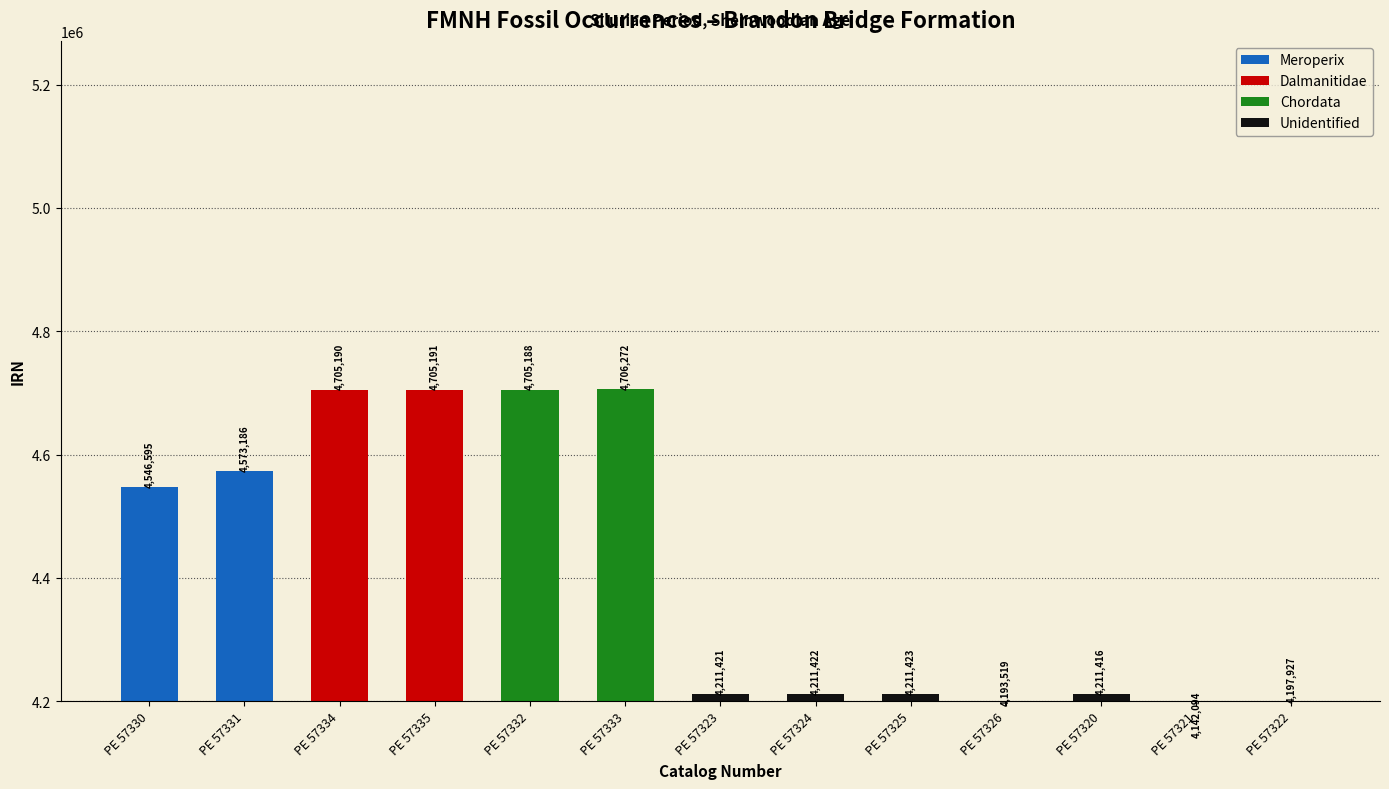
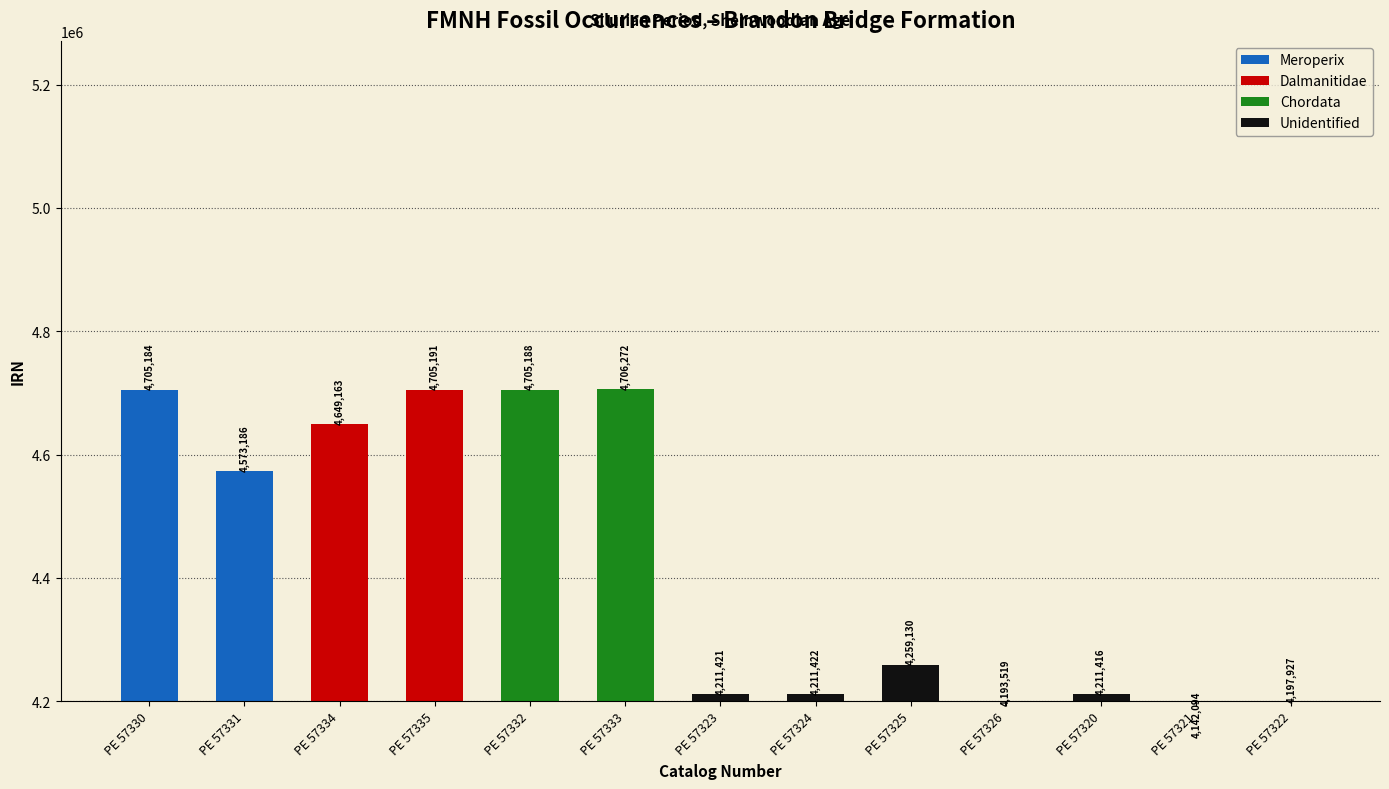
  {
-   "PE 57330": "4,546,595",
+   "PE 57330": "4,705,184",
    "PE 57331": "4,573,186",
-   "PE 57334": "4,705,190",
+   "PE 57334": "4,649,163",
    "PE 57335": "4,705,191",
    "PE 57332": "4,705,188",
    "PE 57333": "4,706,272",
    "PE 57323": "4,211,421",
    "PE 57324": "4,211,422",
-   "PE 57325": "4,211,423",
+   "PE 57325": "4,259,130",
    "PE 57320": "4,211,416",
    "PE 57322": "4,197,927"
  }
